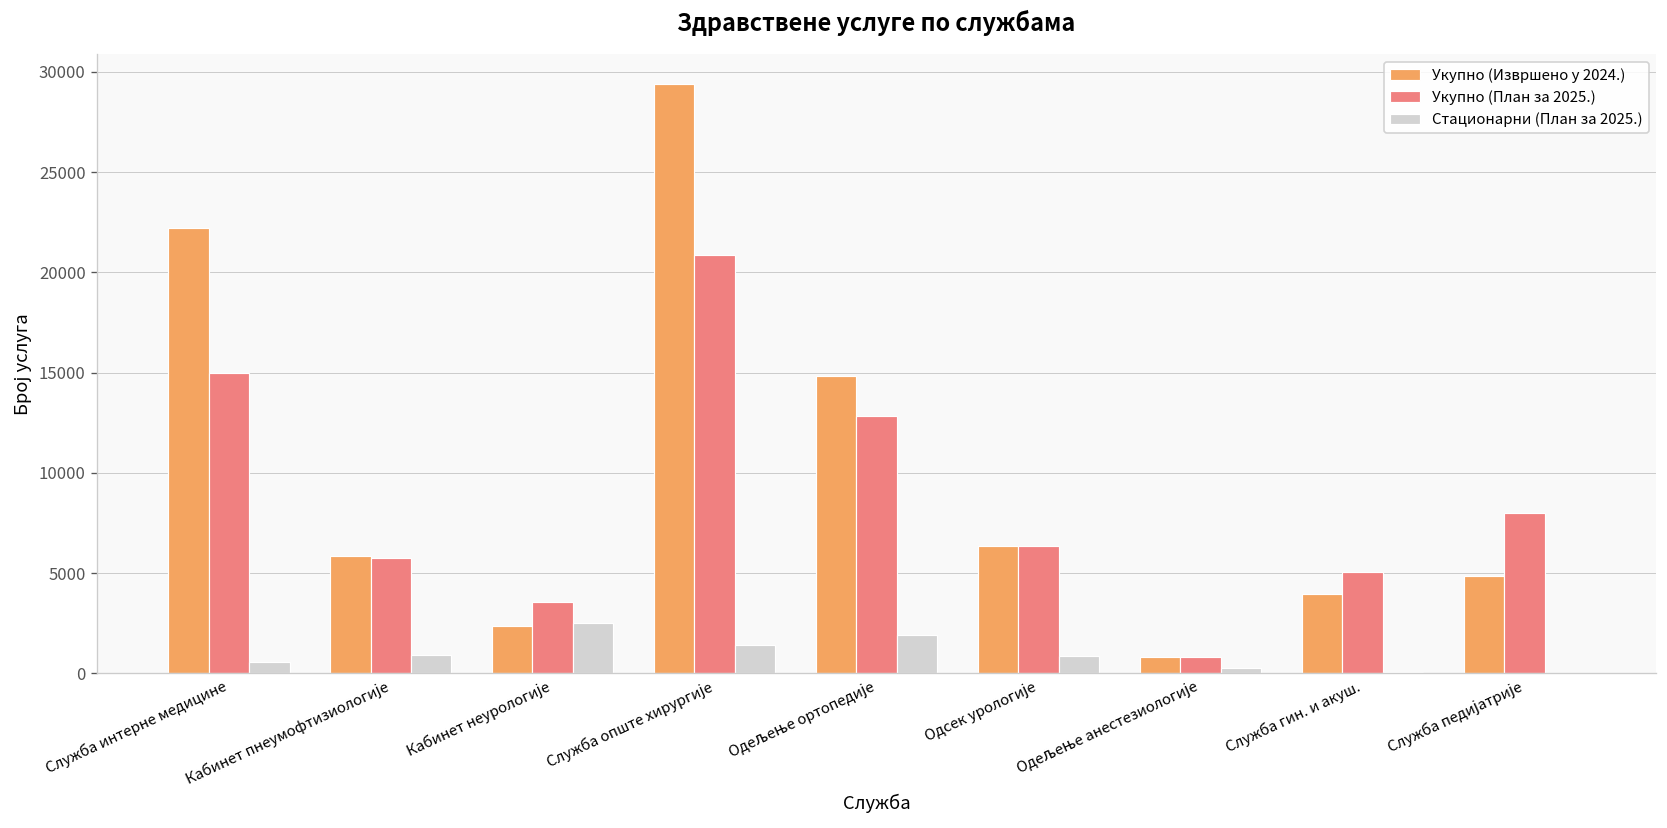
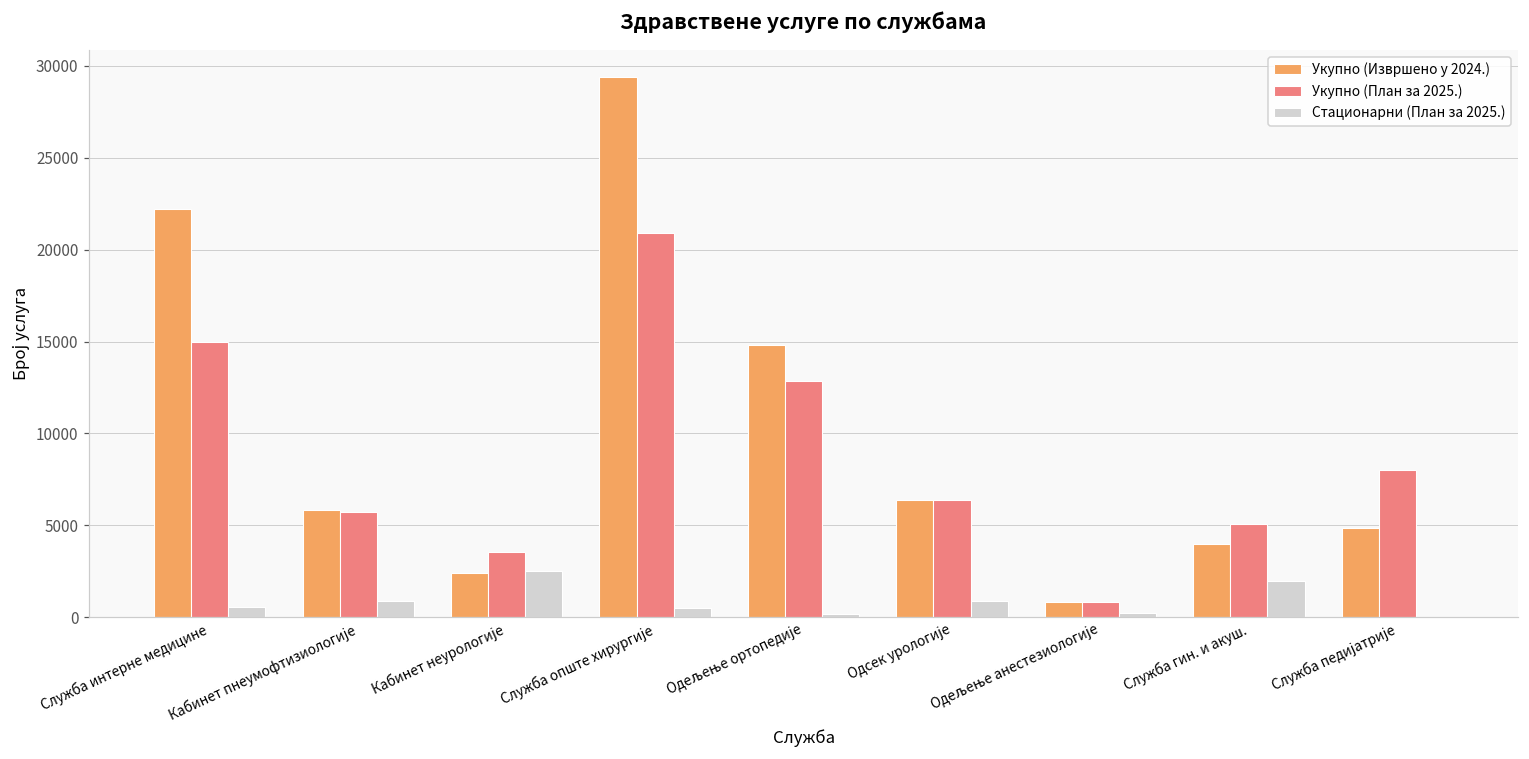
  {
    "Стационарни (План за 2025.)": {
      "Служба интерне медицине": 600,
      "Кабинет пнеумофтизиологије": 900,
      "Кабинет неурологије": 2500,
-     "Служба опште хирургије": 1400,
-     "Одељење ортопедије": 1900,
+     "Служба опште хирургије": 500,
+     "Одељење ортопедије": 200,
      "Одсек урологије": 900,
      "Одељење анестезиологије": 300,
-     "Служба гин. и акуш.": 100,
+     "Служба гин. и акуш.": 2000,
      "Служба педијатрије": 0
    }
  }
